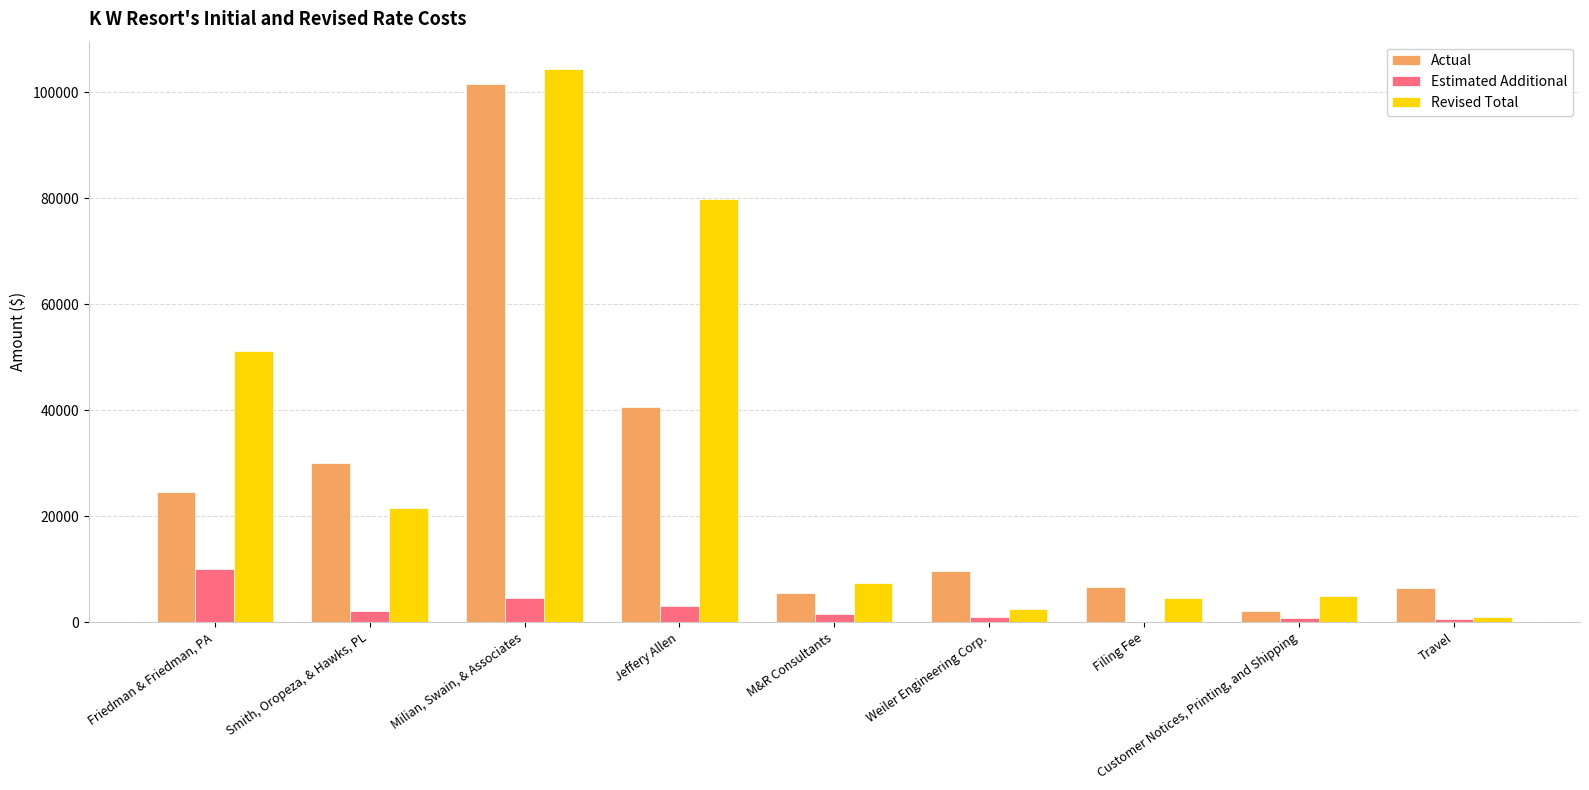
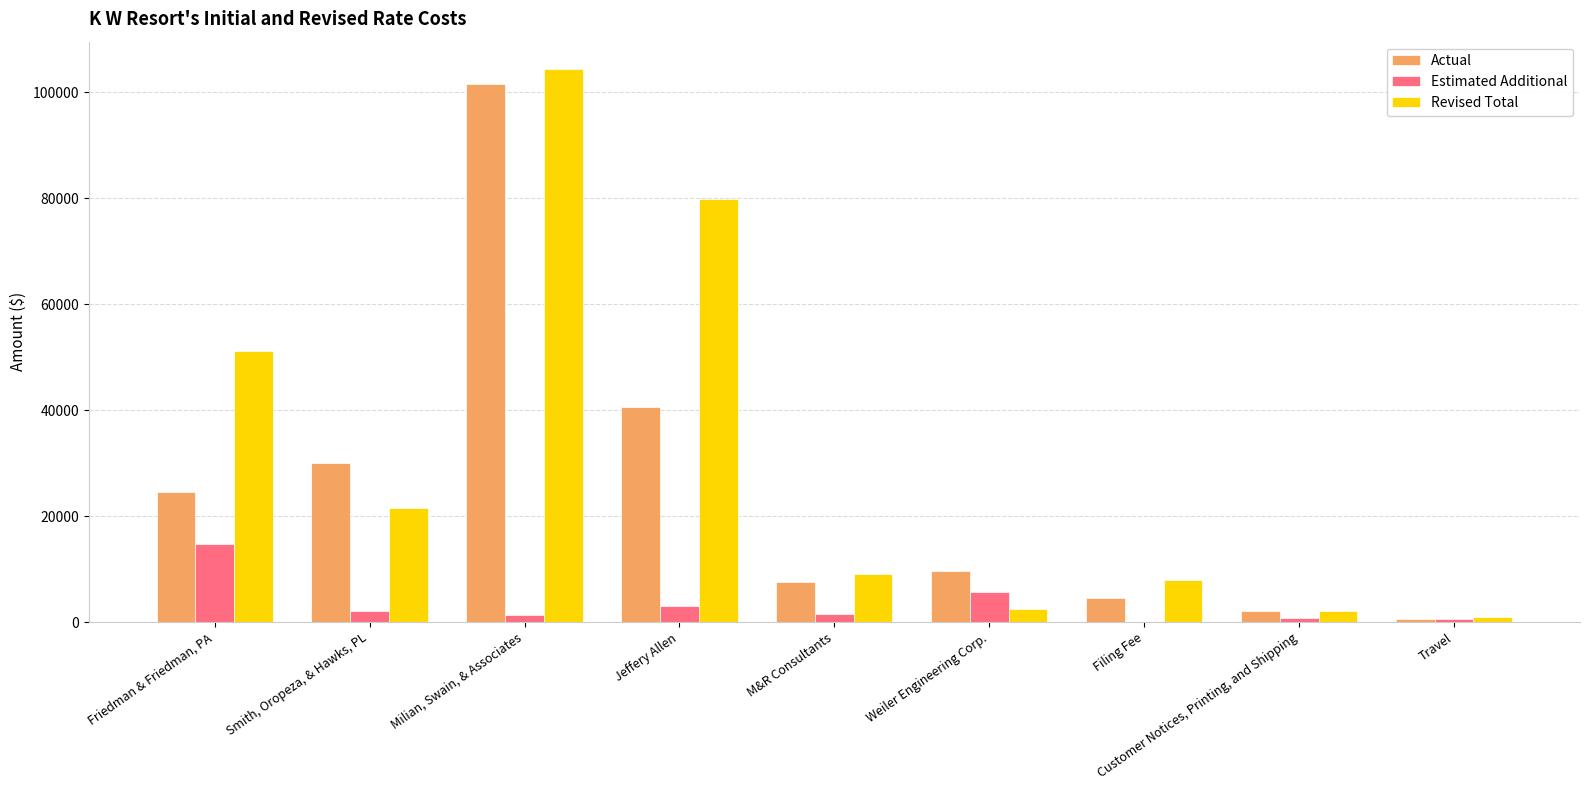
  {
    "Actual": {
      "Friedman & Friedman, PA": 24000,
      "Smith, Oropeza, & Hawks, PL": 30000,
      "Milian, Swain, & Associates": 102000,
      "Jeffery Allen": 41000,
-     "M&R Consultants": 5000,
+     "M&R Consultants": 8000,
      "Weiler Engineering Corp.": 10000,
-     "Filing Fee": 7000,
+     "Filing Fee": 5000,
      "Customer Notices, Printing, and Shipping": 2000,
-     "Travel": 6000
+     "Travel": 0
    },
    "Estimated Additional": {
-     "Friedman & Friedman, PA": 10000,
+     "Friedman & Friedman, PA": 15000,
      "Smith, Oropeza, & Hawks, PL": 2000,
-     "Milian, Swain, & Associates": 5000,
+     "Milian, Swain, & Associates": 1000,
      "Jeffery Allen": 3000,
      "M&R Consultants": 2000,
-     "Weiler Engineering Corp.": 1000,
+     "Weiler Engineering Corp.": 6000,
      "Filing Fee": 0,
      "Customer Notices, Printing, and Shipping": 1000,
      "Travel": 1000
    },
    "Revised Total": {
      "Friedman & Friedman, PA": 51000,
      "Smith, Oropeza, & Hawks, PL": 22000,
      "Milian, Swain, & Associates": 104000,
      "Jeffery Allen": 80000,
-     "M&R Consultants": 7000,
+     "M&R Consultants": 9000,
      "Weiler Engineering Corp.": 2000,
-     "Filing Fee": 5000,
-     "Customer Notices, Printing, and Shipping": 5000,
+     "Filing Fee": 8000,
+     "Customer Notices, Printing, and Shipping": 2000,
      "Travel": 1000
    }
  }
